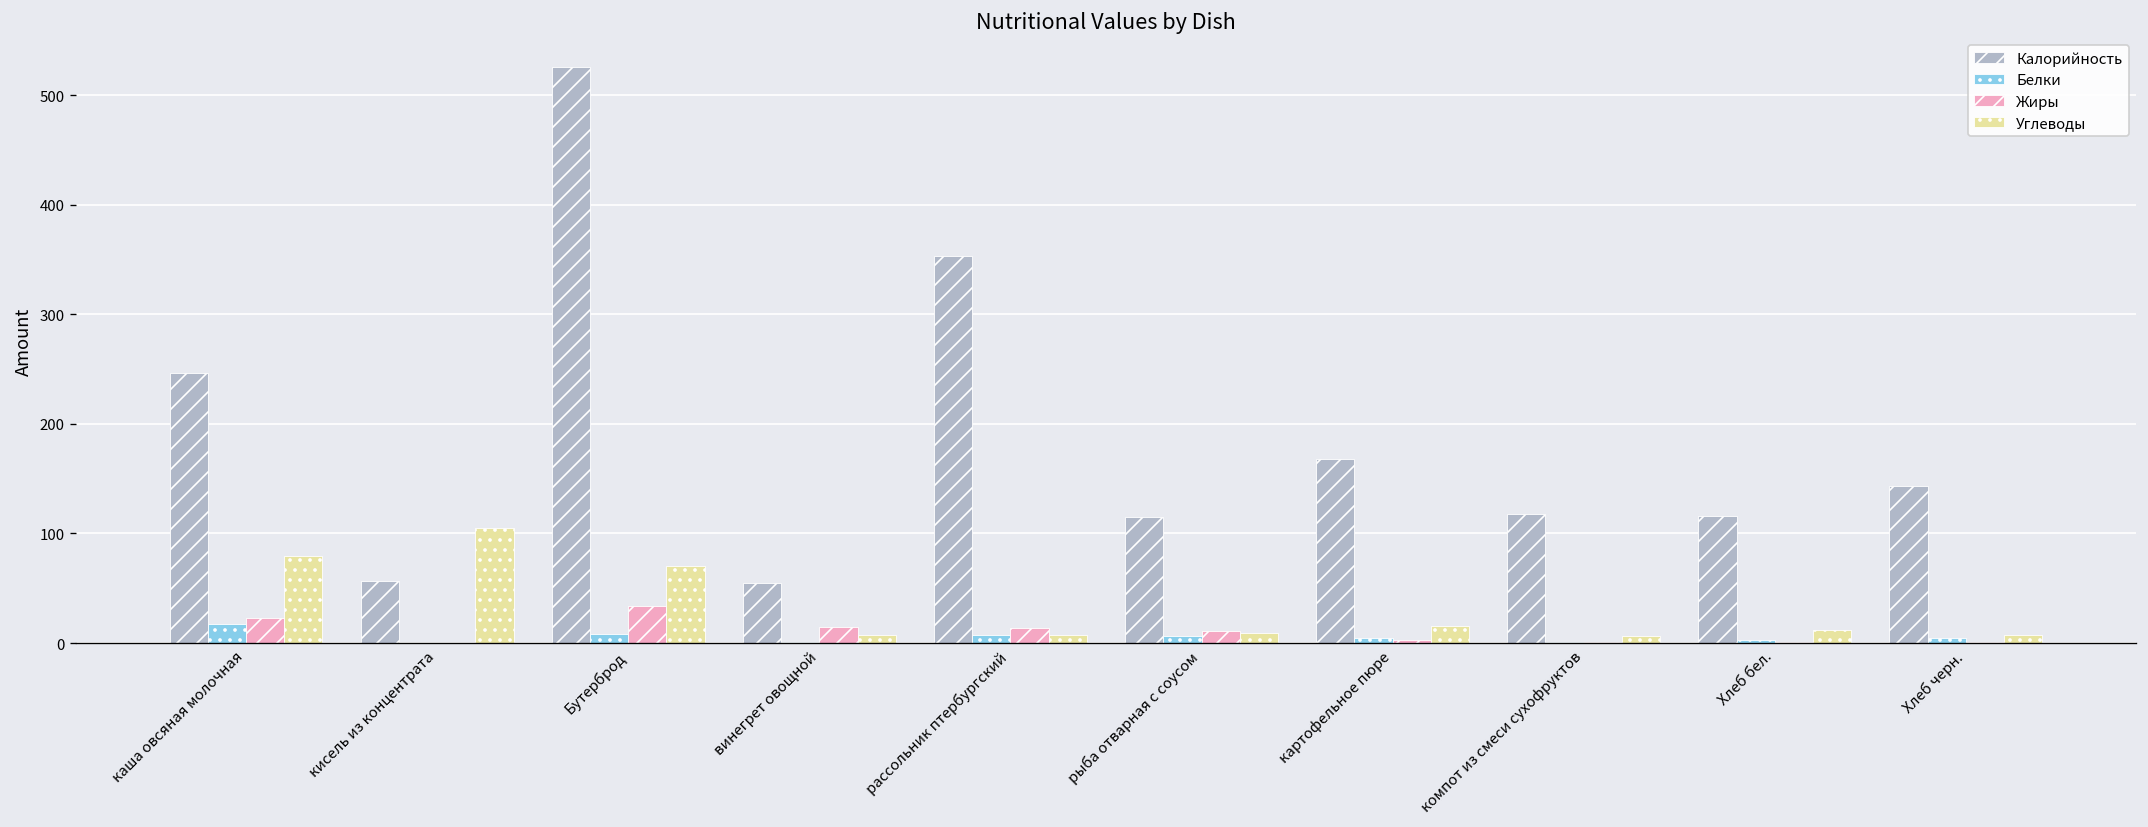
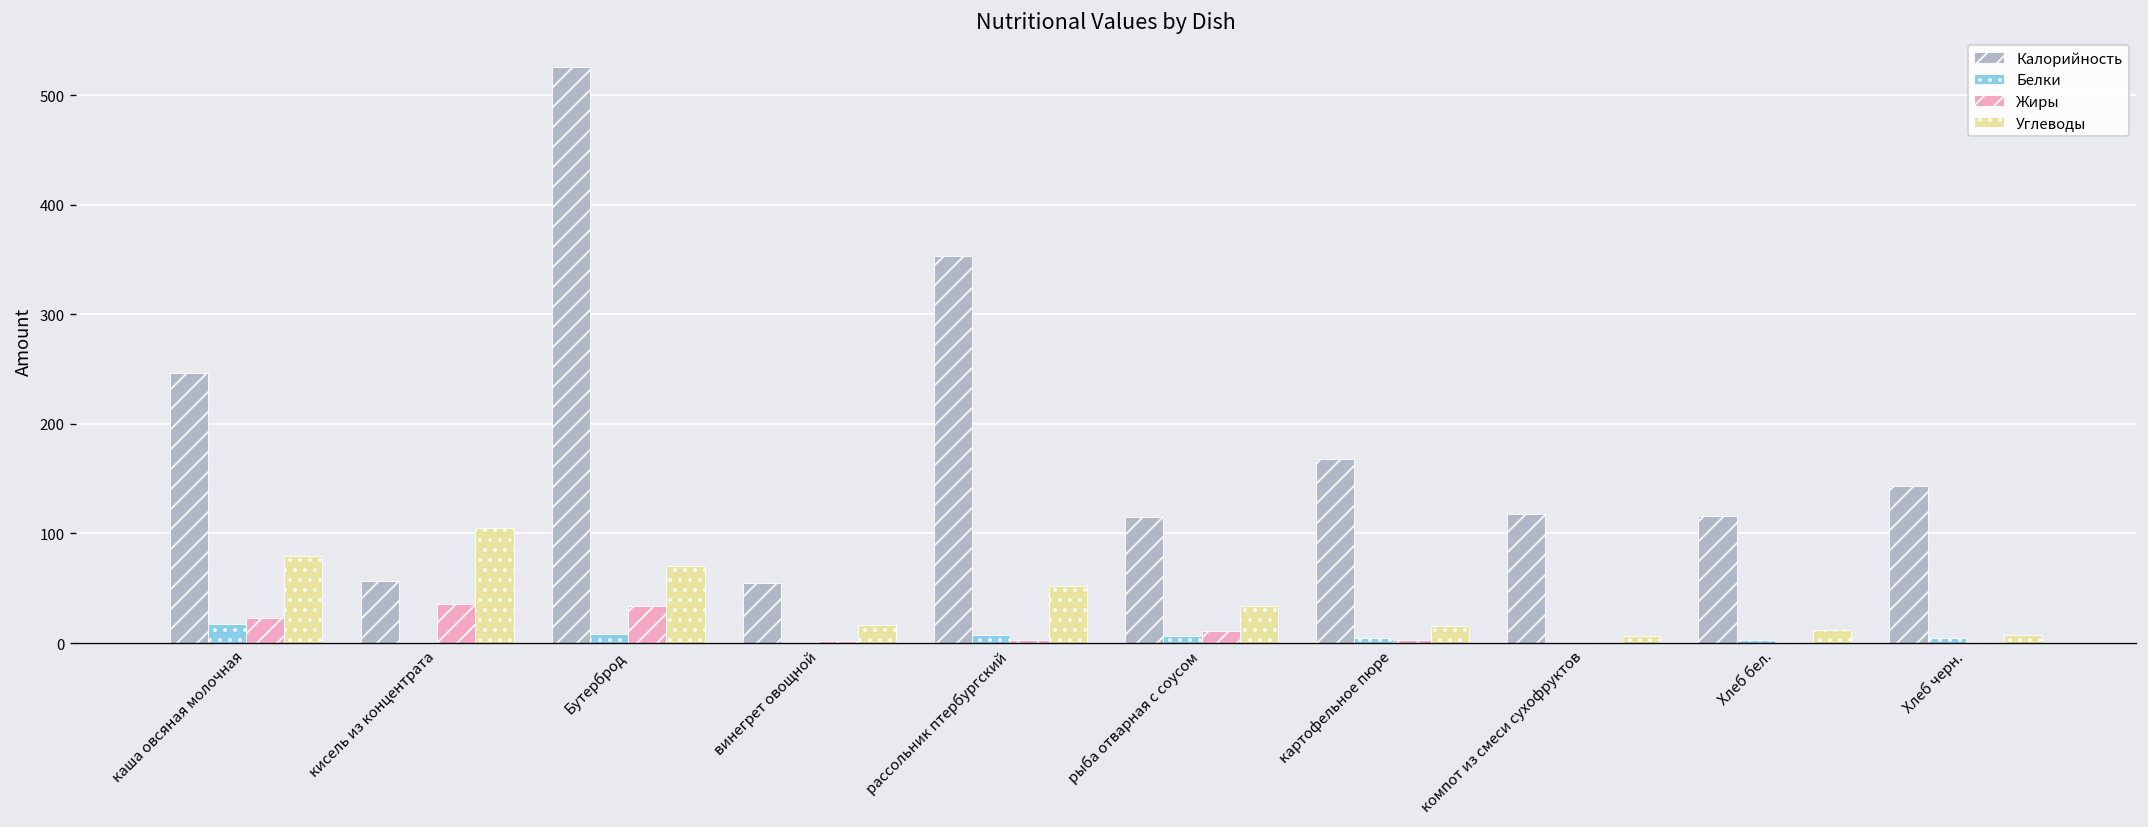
  {
    "Жиры": {
      "каша овсяная молочная": 20,
-     "кисель из концентрата": 0,
+     "кисель из концентрата": 40,
      "Бутерброд": 30,
-     "винегрет овощной": 10,
-     "рассольник птербургский": 10,
+     "винегрет овощной": 0,
+     "рассольник птербургский": 0,
      "рыба отварная с соусом": 10,
      "картофельное пюре": 0
    },
    "Углеводы": {
      "каша овсяная молочная": 80,
      "кисель из концентрата": 100,
      "Бутерброд": 70,
-     "винегрет овощной": 10,
-     "рассольник птербургский": 10,
-     "рыба отварная с соусом": 10,
+     "винегрет овощной": 20,
+     "рассольник птербургский": 50,
+     "рыба отварная с соусом": 30,
      "картофельное пюре": 20,
      "компот из смеси сухофруктов": 10,
      "Хлеб бел.": 10,
      "Хлеб черн.": 10
    }
  }
